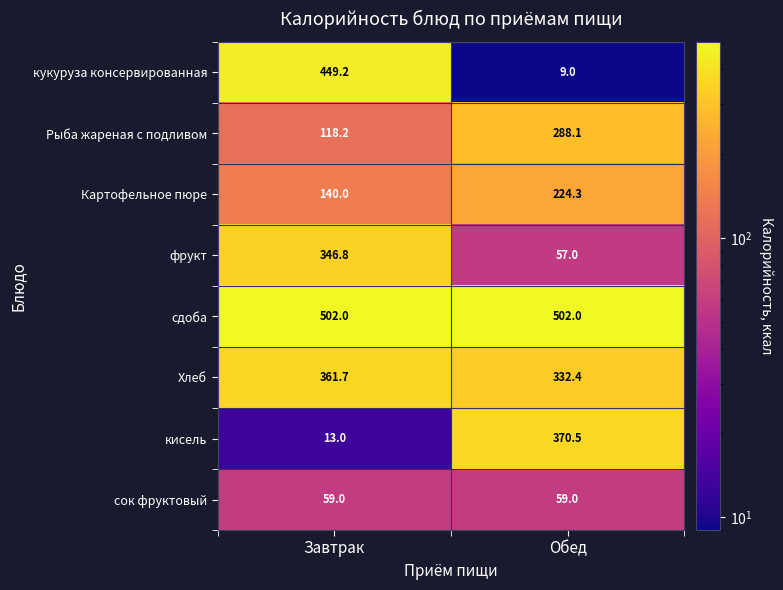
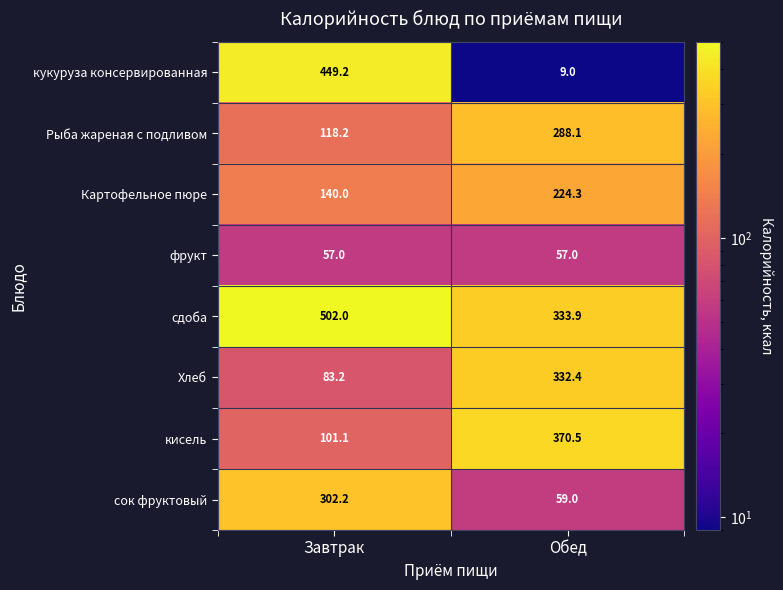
  {
    "кукуруза консервированная": {
      "Завтрак": 449.2,
      "Обед": 9.0
    },
    "Рыба жареная с подливом": {
      "Завтрак": 118.2,
      "Обед": 288.1
    },
    "Картофельное пюре": {
      "Завтрак": 140.0,
      "Обед": 224.3
    },
    "фрукт": {
-     "Завтрак": 346.8,
+     "Завтрак": 57.0,
      "Обед": 57.0
    },
    "сдоба": {
      "Завтрак": 502.0,
-     "Обед": 502.0
+     "Обед": 333.9
    },
    "Хлеб": {
-     "Завтрак": 361.7,
+     "Завтрак": 83.2,
      "Обед": 332.4
    },
    "кисель": {
-     "Завтрак": 13.0,
+     "Завтрак": 101.1,
      "Обед": 370.5
    },
    "сок фруктовый": {
-     "Завтрак": 59.0,
+     "Завтрак": 302.2,
      "Обед": 59.0
    }
  }
